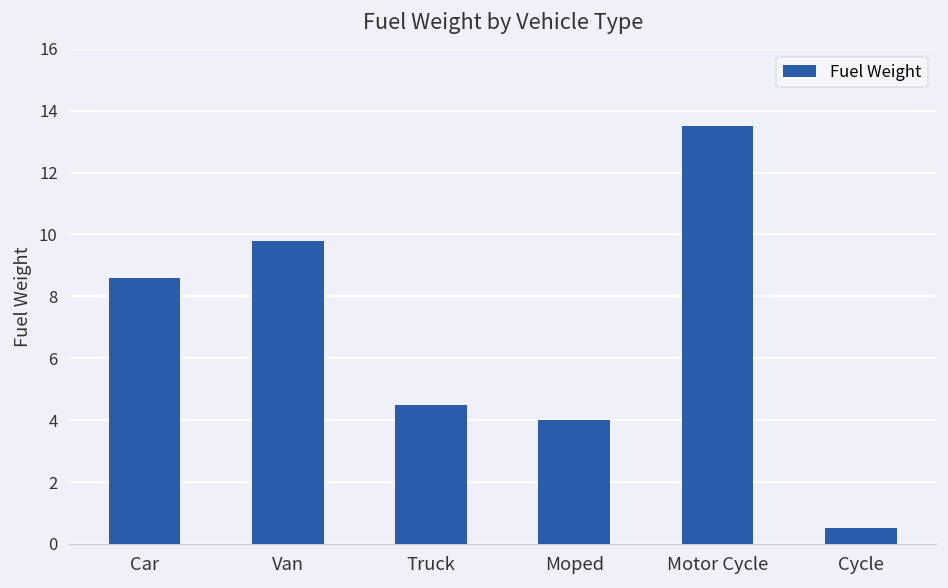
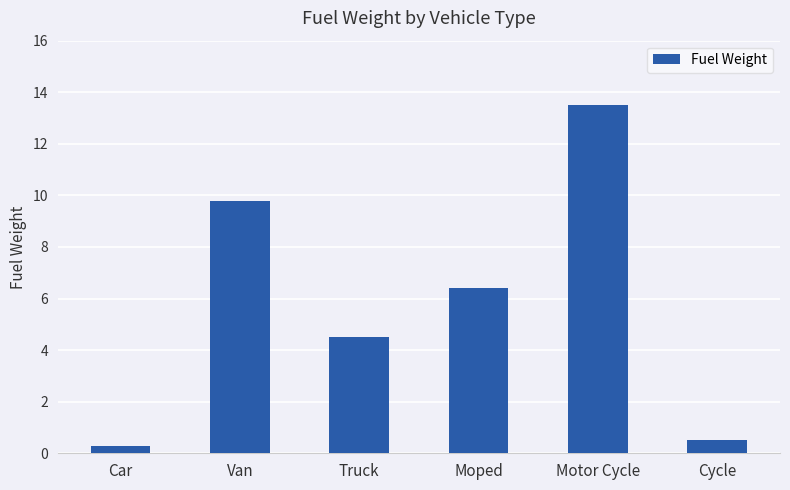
  {
-   "Car": 8.6,
+   "Car": 0.3,
    "Van": 9.8,
    "Truck": 4.5,
-   "Moped": 4.0,
+   "Moped": 6.4,
    "Motor Cycle": 13.5,
    "Cycle": 0.5
  }
